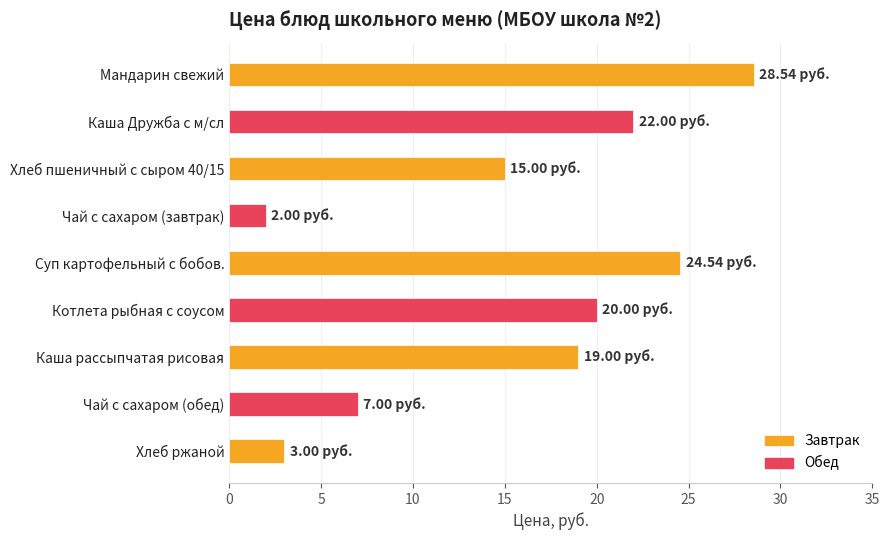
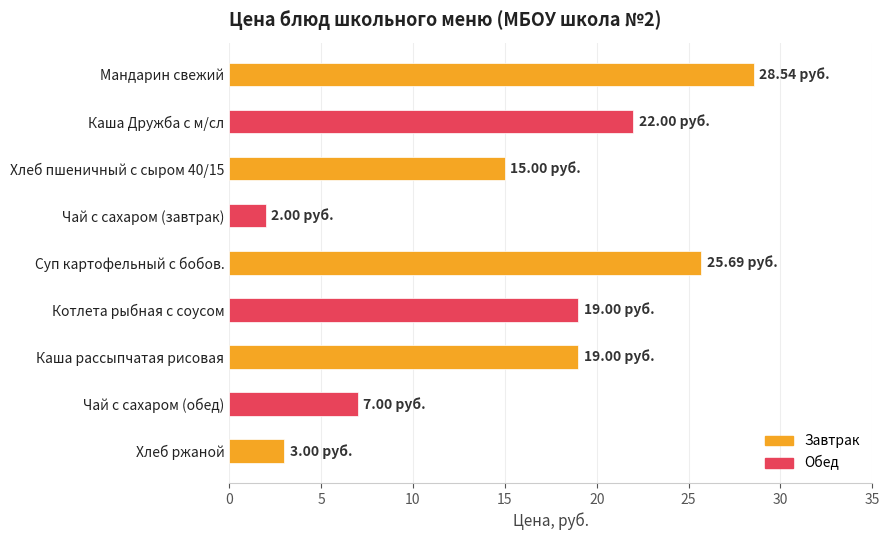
  {
    "Мандарин свежий": 28.54,
    "Каша Дружба с м/сл": 22.00,
    "Хлеб пшеничный с сыром 40/15": 15.00,
    "Чай с сахаром (завтрак)": 2.00,
-   "Суп картофельный с бобов.": 24.54,
-   "Котлета рыбная с соусом": 20.00,
+   "Суп картофельный с бобов.": 25.69,
+   "Котлета рыбная с соусом": 19.00,
    "Каша рассыпчатая рисовая": 19.00,
    "Чай с сахаром (обед)": 7.00,
    "Хлеб ржаной": 3.00
  }
